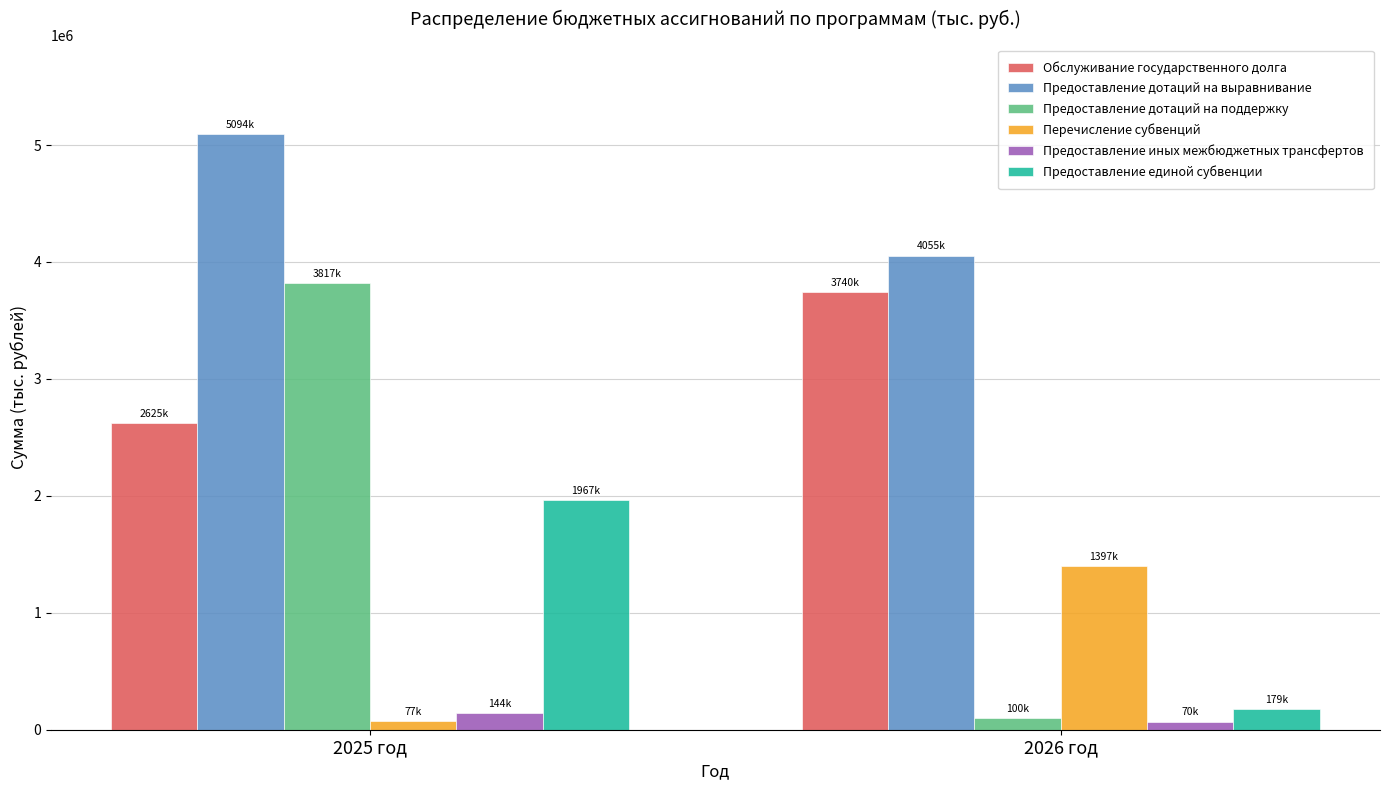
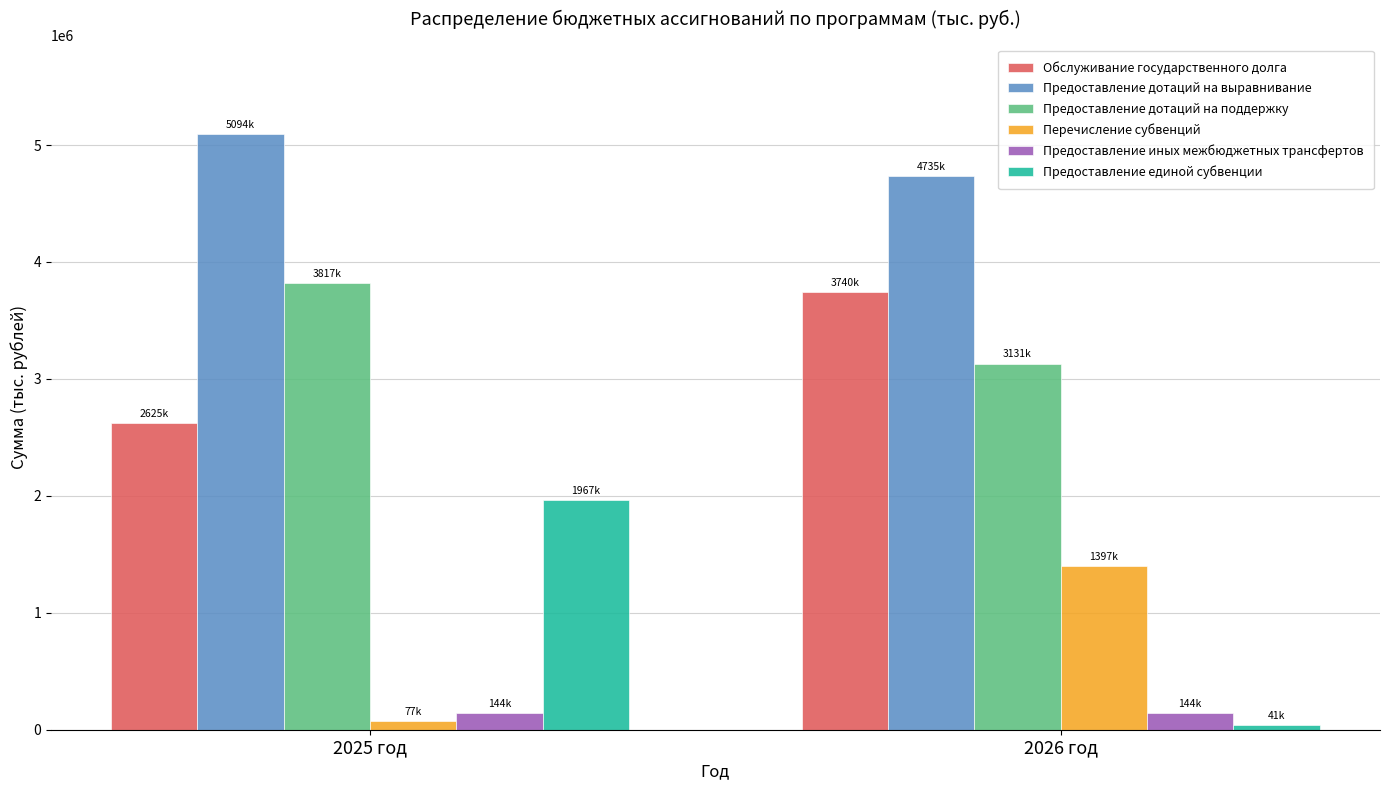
  {
    "Обслуживание государственного долга": {
      "2025 год": "2625k",
      "2026 год": "3740k"
    },
    "Предоставление дотаций на выравнивание": {
      "2025 год": "5094k",
-     "2026 год": "4055k"
+     "2026 год": "4735k"
    },
    "Предоставление дотаций на поддержку": {
      "2025 год": "3817k",
-     "2026 год": "100k"
+     "2026 год": "3131k"
    },
    "Перечисление субвенций": {
      "2025 год": "77k",
      "2026 год": "1397k"
    },
    "Предоставление иных межбюджетных трансфертов": {
      "2025 год": "144k",
-     "2026 год": "70k"
+     "2026 год": "144k"
    },
    "Предоставление единой субвенции": {
      "2025 год": "1967k",
-     "2026 год": "179k"
+     "2026 год": "41k"
    }
  }
